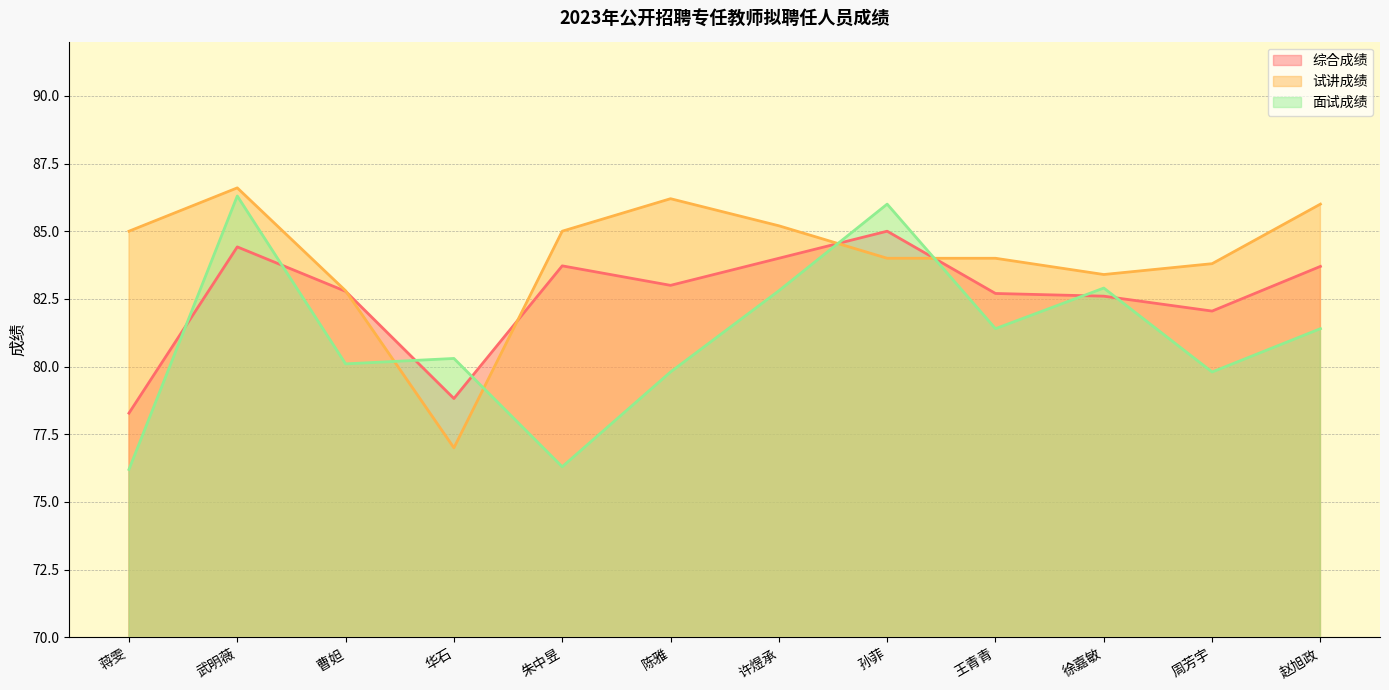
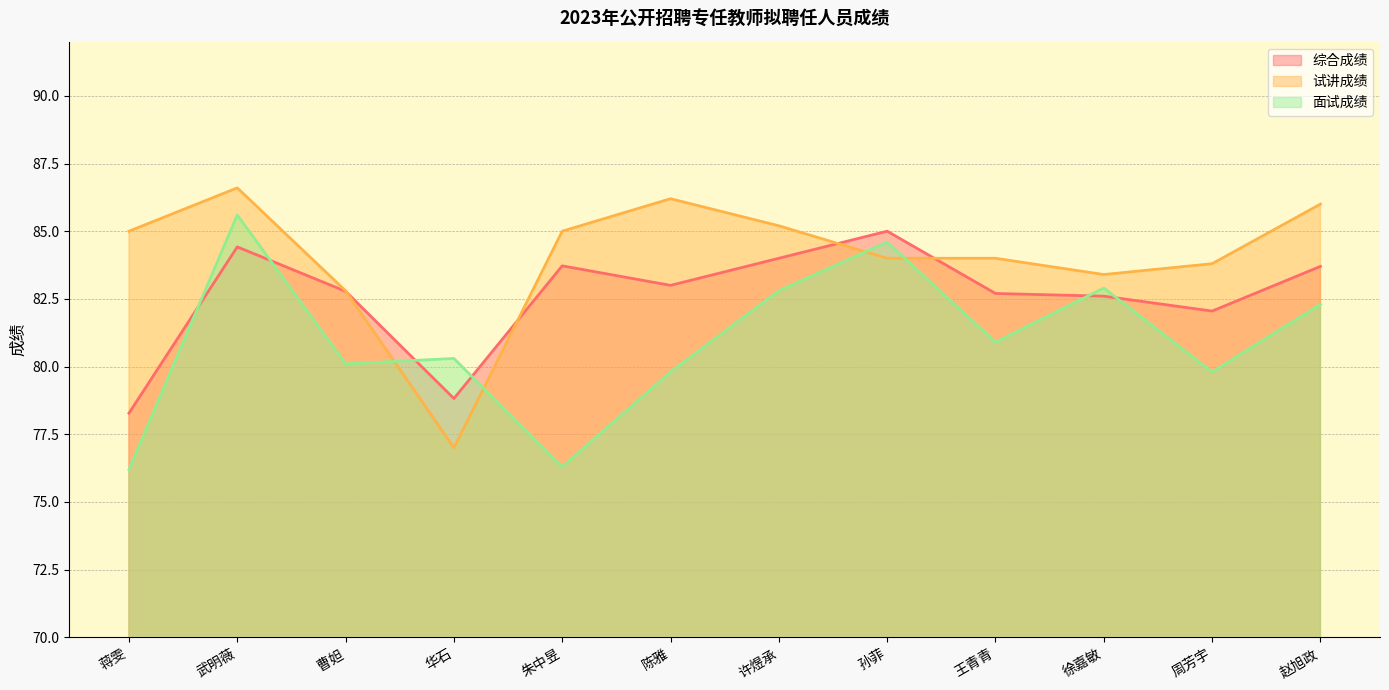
  {
    "面试成绩": {
      "蒋雯": 76.2,
-     "武明薇": 86.3,
+     "武明薇": 85.6,
      "曹妲": 80.1,
      "华石": 80.3,
      "朱中昱": 76.3,
      "陈雅": 79.8,
      "许煜承": 82.8,
-     "孙菲": 86.0,
-     "王青青": 81.4,
+     "孙菲": 84.6,
+     "王青青": 80.9,
      "徐嘉敏": 82.9,
      "周芳宇": 79.8,
-     "赵旭政": 81.4
+     "赵旭政": 82.3
    }
  }
